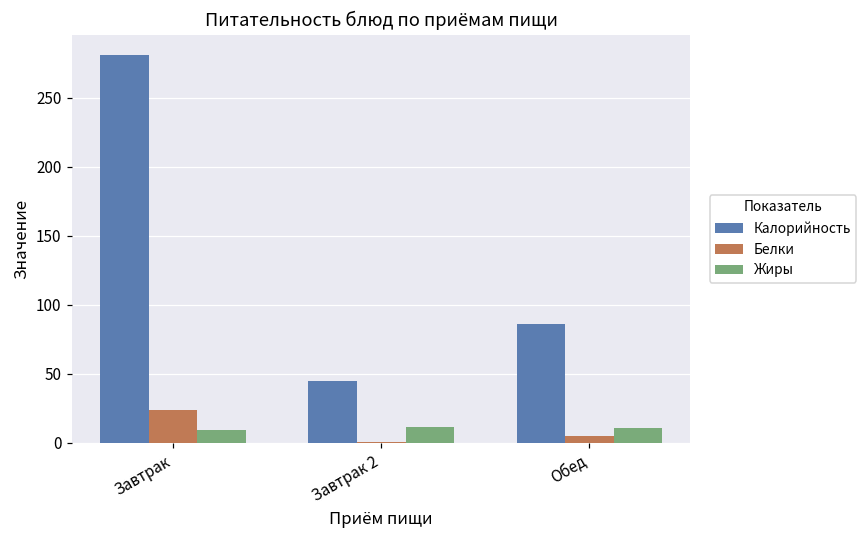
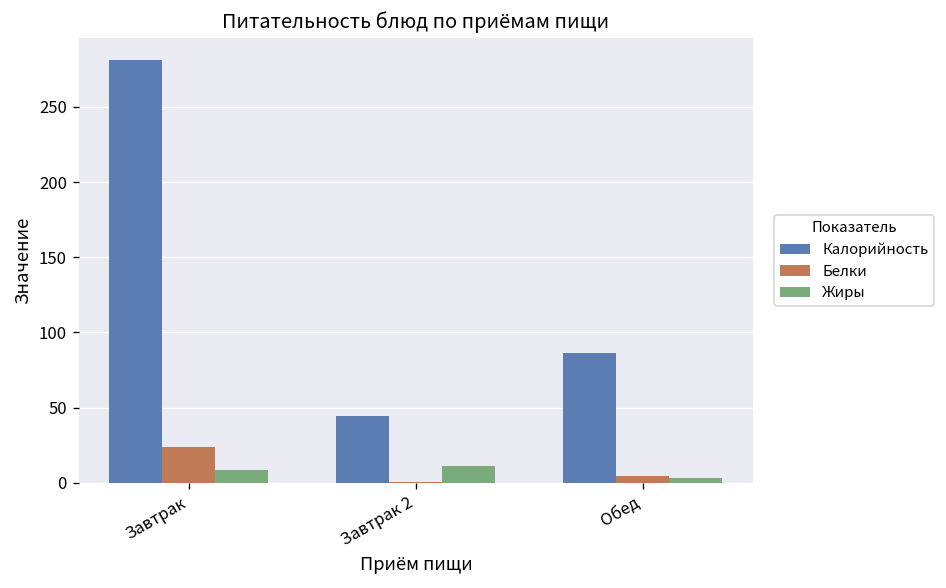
  {
    "Калорийность": {
      "Завтрак": 281,
      "Завтрак 2": 44,
      "Обед": 86
    },
    "Белки": {
      "Завтрак": 24,
      "Обед": 5
    },
    "Жиры": {
      "Завтрак": 9,
      "Завтрак 2": 11,
-     "Обед": 11
+     "Обед": 3
    }
  }
